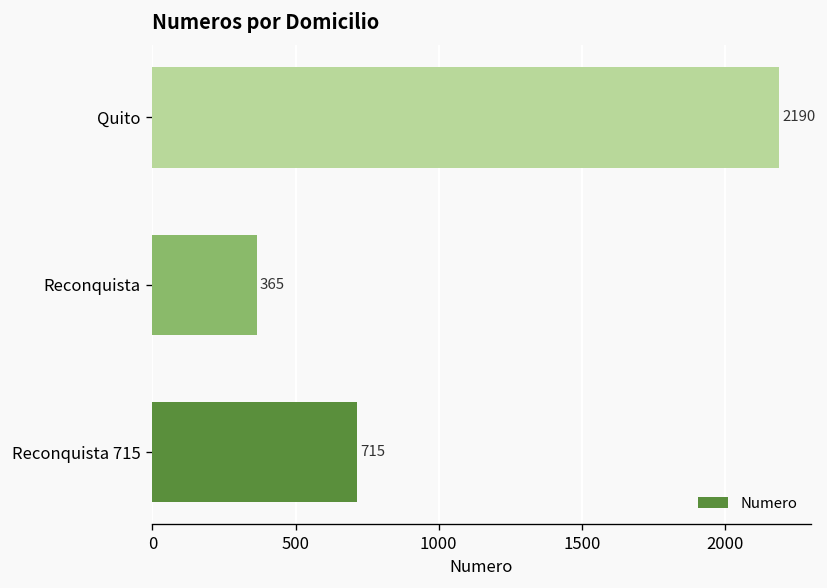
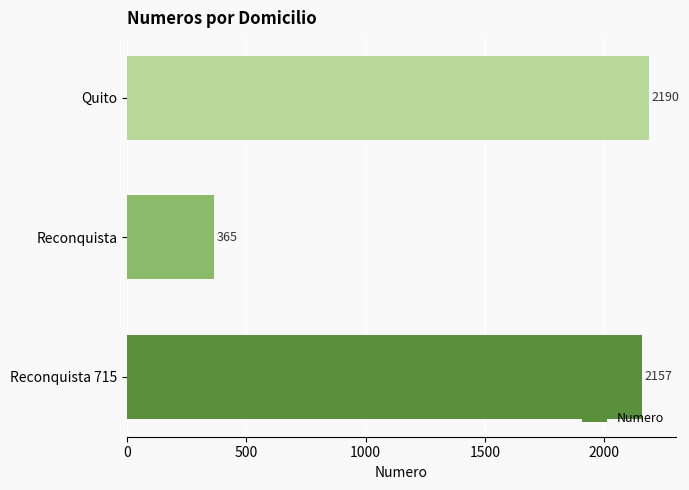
  {
    "Quito": 2190,
    "Reconquista": 365,
-   "Reconquista 715": 715
+   "Reconquista 715": 2157
  }
